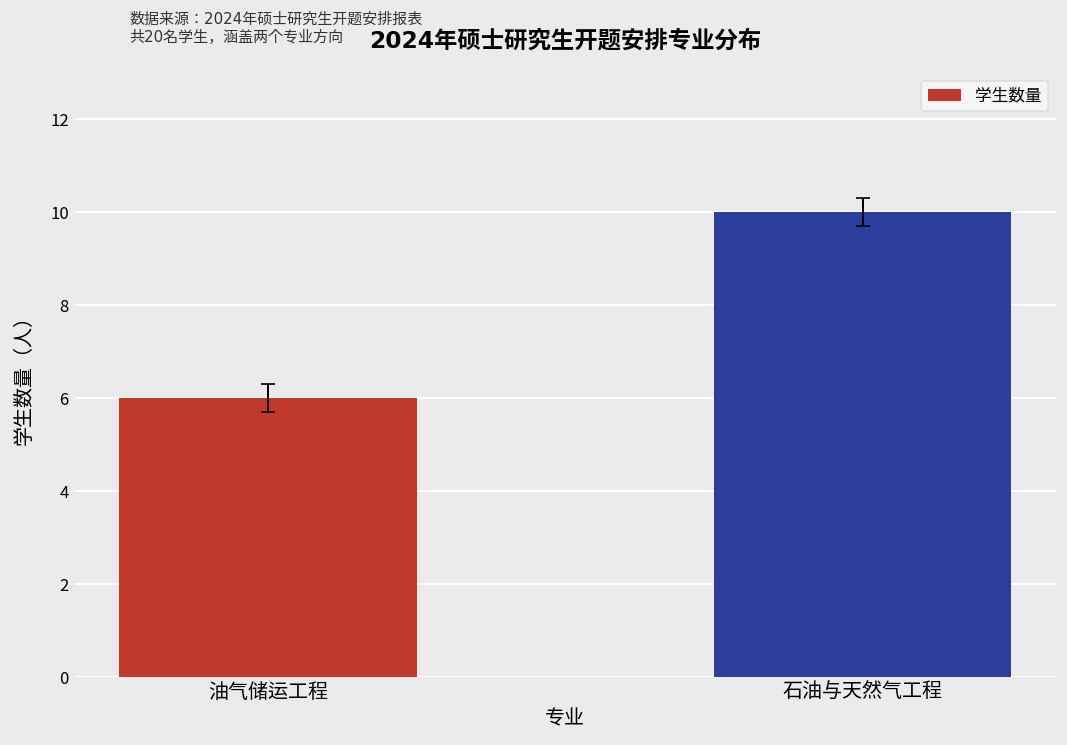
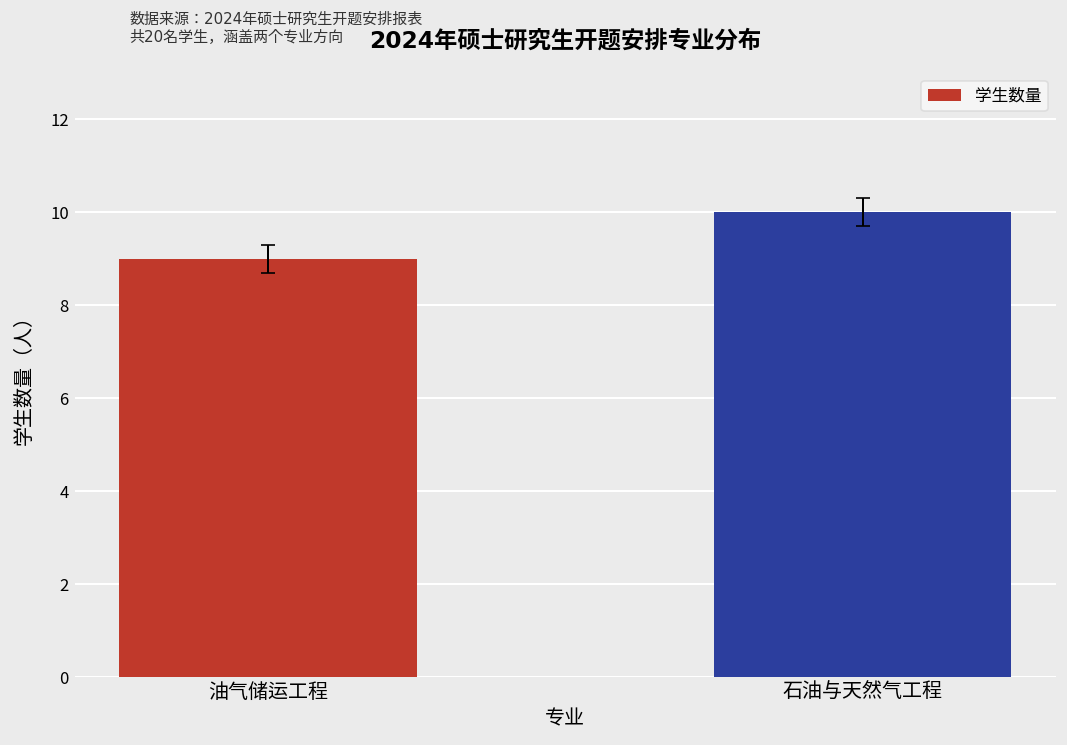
  {
    "学生数量": {
-     "油气储运工程": 6,
+     "油气储运工程": 9,
      "石油与天然气工程": 10
    }
  }
